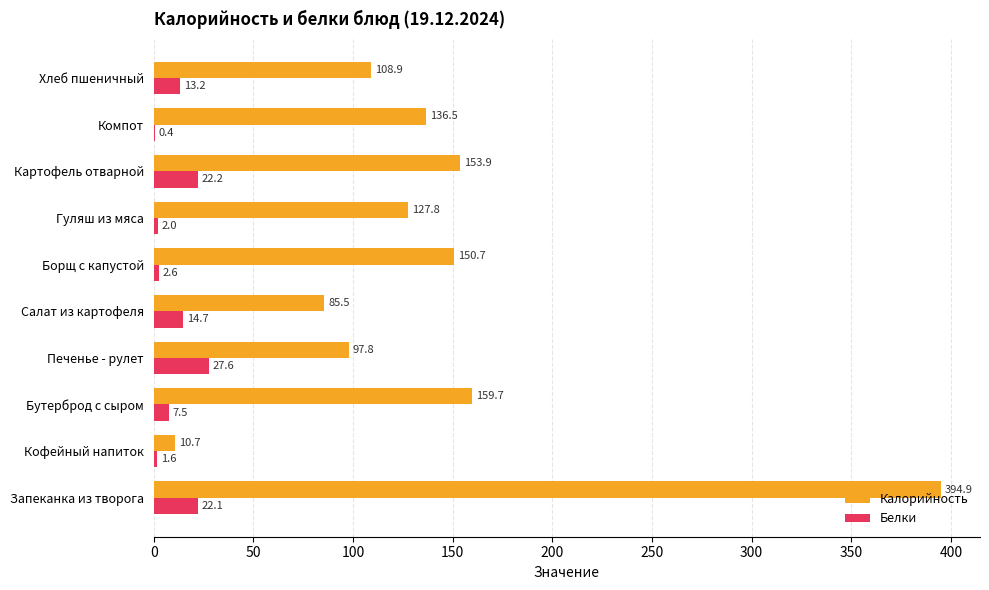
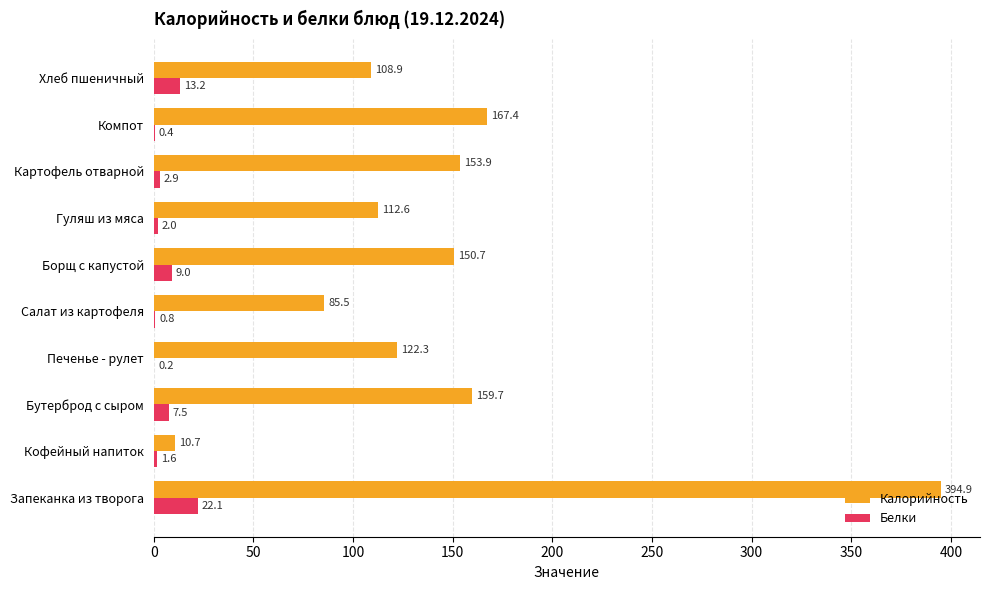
  {
    "Калорийность": {
      "Хлеб пшеничный": 108.9,
-     "Компот": 136.5,
+     "Компот": 167.4,
      "Картофель отварной": 153.9,
-     "Гуляш из мяса": 127.8,
+     "Гуляш из мяса": 112.6,
      "Борщ с капустой": 150.7,
      "Салат из картофеля": 85.5,
-     "Печенье - рулет": 97.8,
+     "Печенье - рулет": 122.3,
      "Бутерброд с сыром": 159.7,
      "Кофейный напиток": 10.7,
      "Запеканка из творога": 394.9
    },
    "Белки": {
      "Хлеб пшеничный": 13.2,
      "Компот": 0.4,
-     "Картофель отварной": 22.2,
+     "Картофель отварной": 2.9,
      "Гуляш из мяса": 2.0,
-     "Борщ с капустой": 2.6,
-     "Салат из картофеля": 14.7,
-     "Печенье - рулет": 27.6,
+     "Борщ с капустой": 9.0,
+     "Салат из картофеля": 0.8,
+     "Печенье - рулет": 0.2,
      "Бутерброд с сыром": 7.5,
      "Кофейный напиток": 1.6,
      "Запеканка из творога": 22.1
    }
  }
